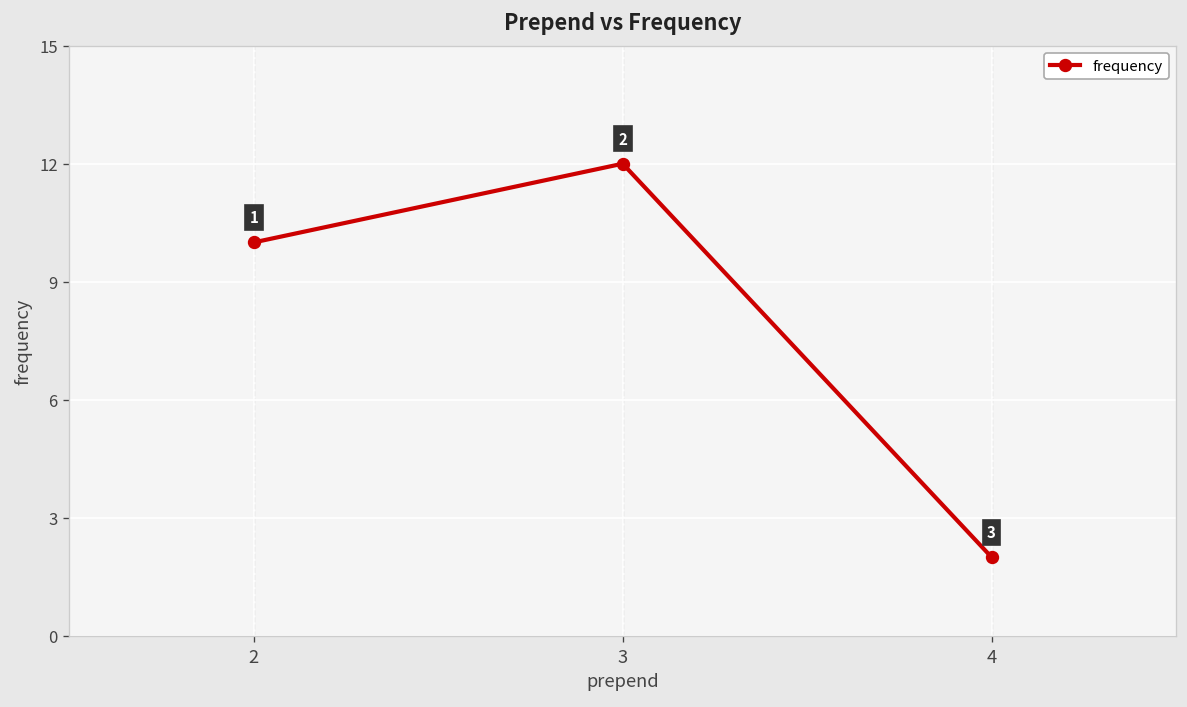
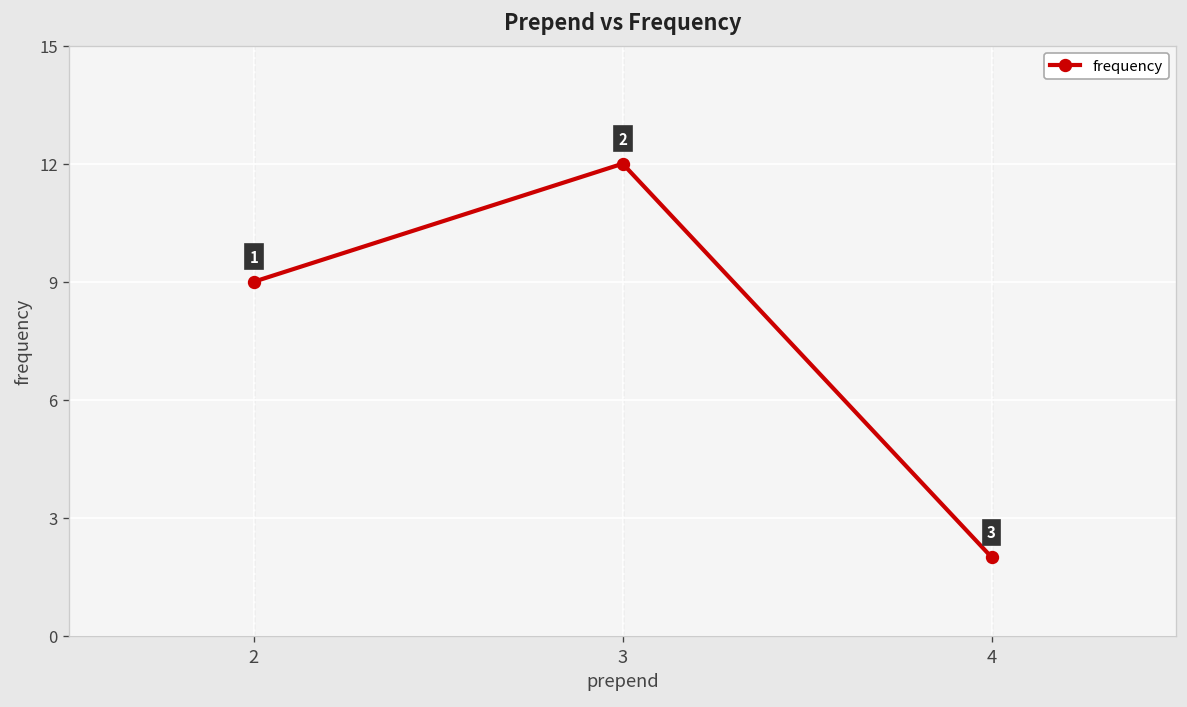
  {
-   "2": 10
+   "2": 9
  }
